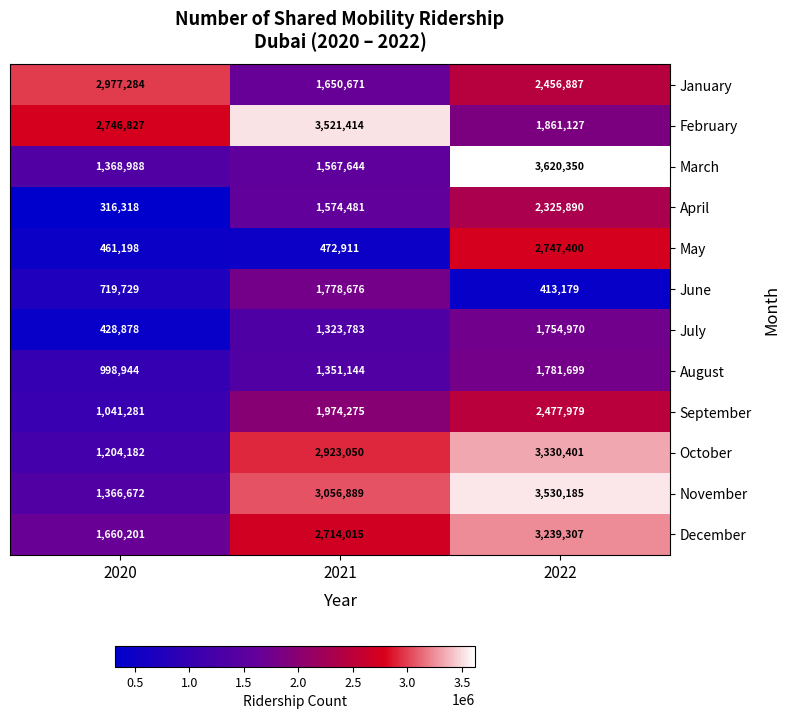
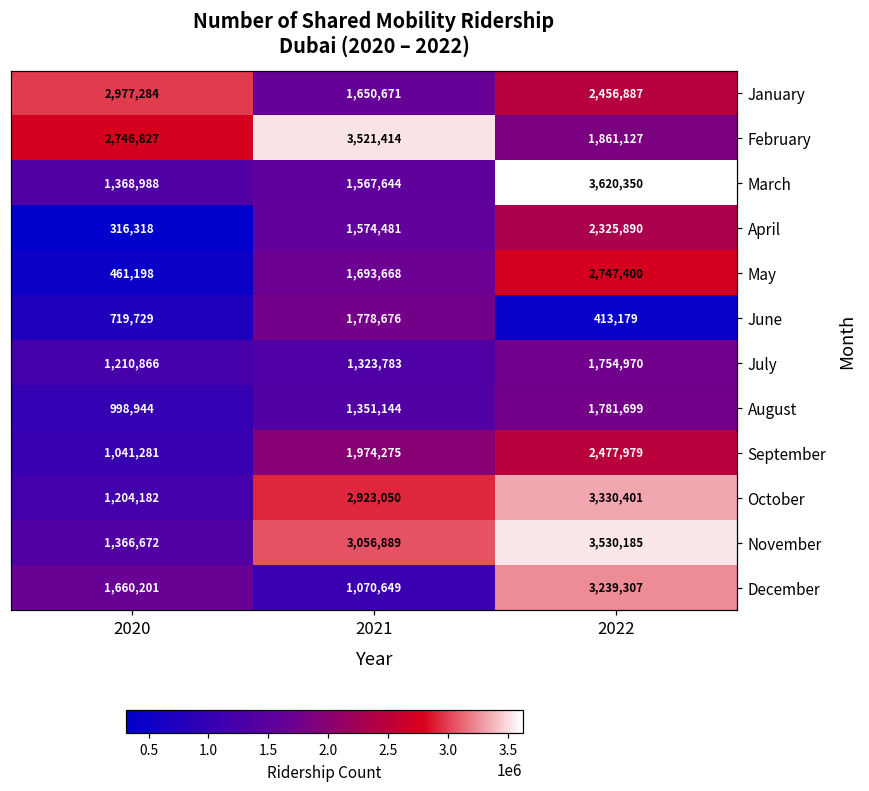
  {
    "January": {
      "2020": "2,977,284",
      "2021": "1,650,671",
      "2022": "2,456,887"
    },
    "February": {
      "2020": "2,746,827",
      "2021": "3,521,414",
      "2022": "1,861,127"
    },
    "March": {
      "2020": "1,368,988",
      "2021": "1,567,644",
      "2022": "3,620,350"
    },
    "April": {
      "2020": "316,318",
      "2021": "1,574,481",
      "2022": "2,325,890"
    },
    "May": {
      "2020": "461,198",
-     "2021": "472,911",
+     "2021": "1,693,668",
      "2022": "2,747,400"
    },
    "June": {
      "2020": "719,729",
      "2021": "1,778,676",
      "2022": "413,179"
    },
    "July": {
-     "2020": "428,878",
+     "2020": "1,210,866",
      "2021": "1,323,783",
      "2022": "1,754,970"
    },
    "August": {
      "2020": "998,944",
      "2021": "1,351,144",
      "2022": "1,781,699"
    },
    "September": {
      "2020": "1,041,281",
      "2021": "1,974,275",
      "2022": "2,477,979"
    },
    "October": {
      "2020": "1,204,182",
      "2021": "2,923,050",
      "2022": "3,330,401"
    },
    "November": {
      "2020": "1,366,672",
      "2021": "3,056,889",
      "2022": "3,530,185"
    },
    "December": {
      "2020": "1,660,201",
-     "2021": "2,714,015",
+     "2021": "1,070,649",
      "2022": "3,239,307"
    }
  }
